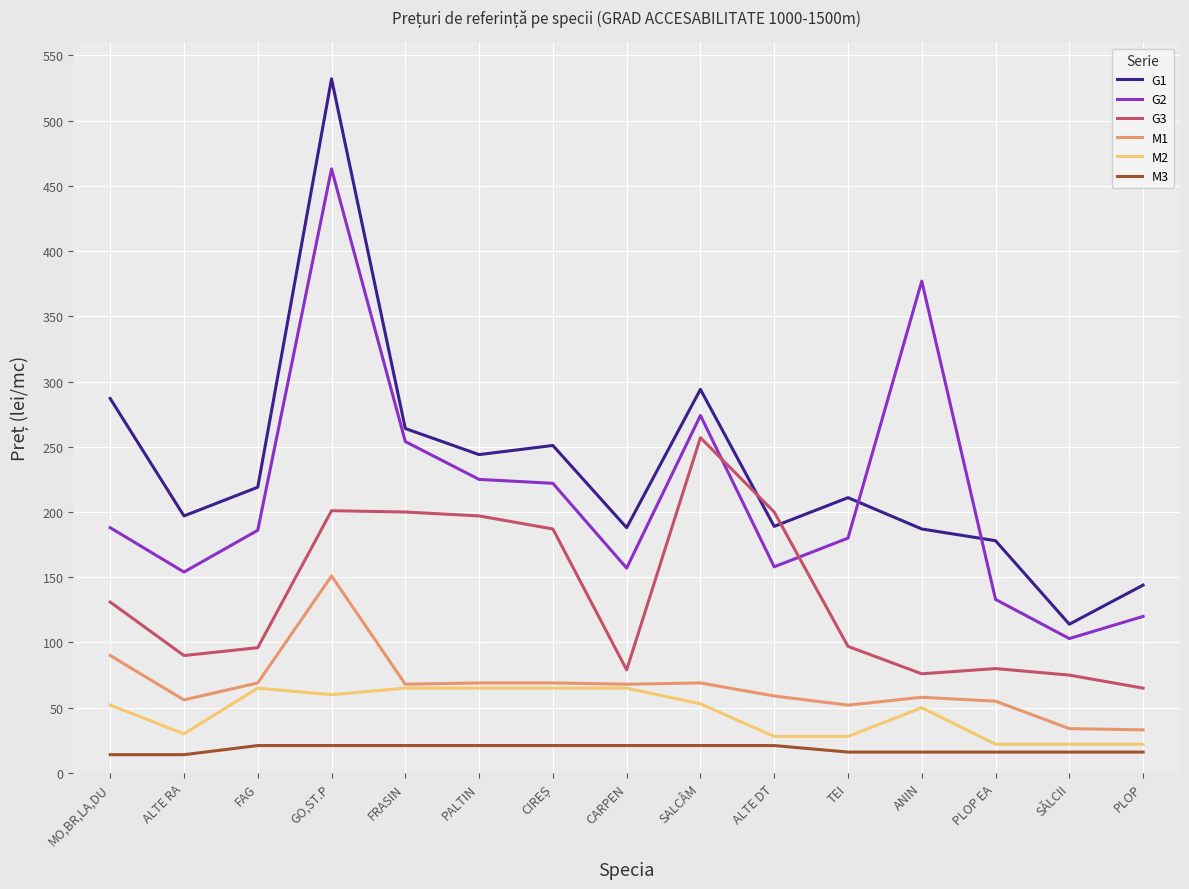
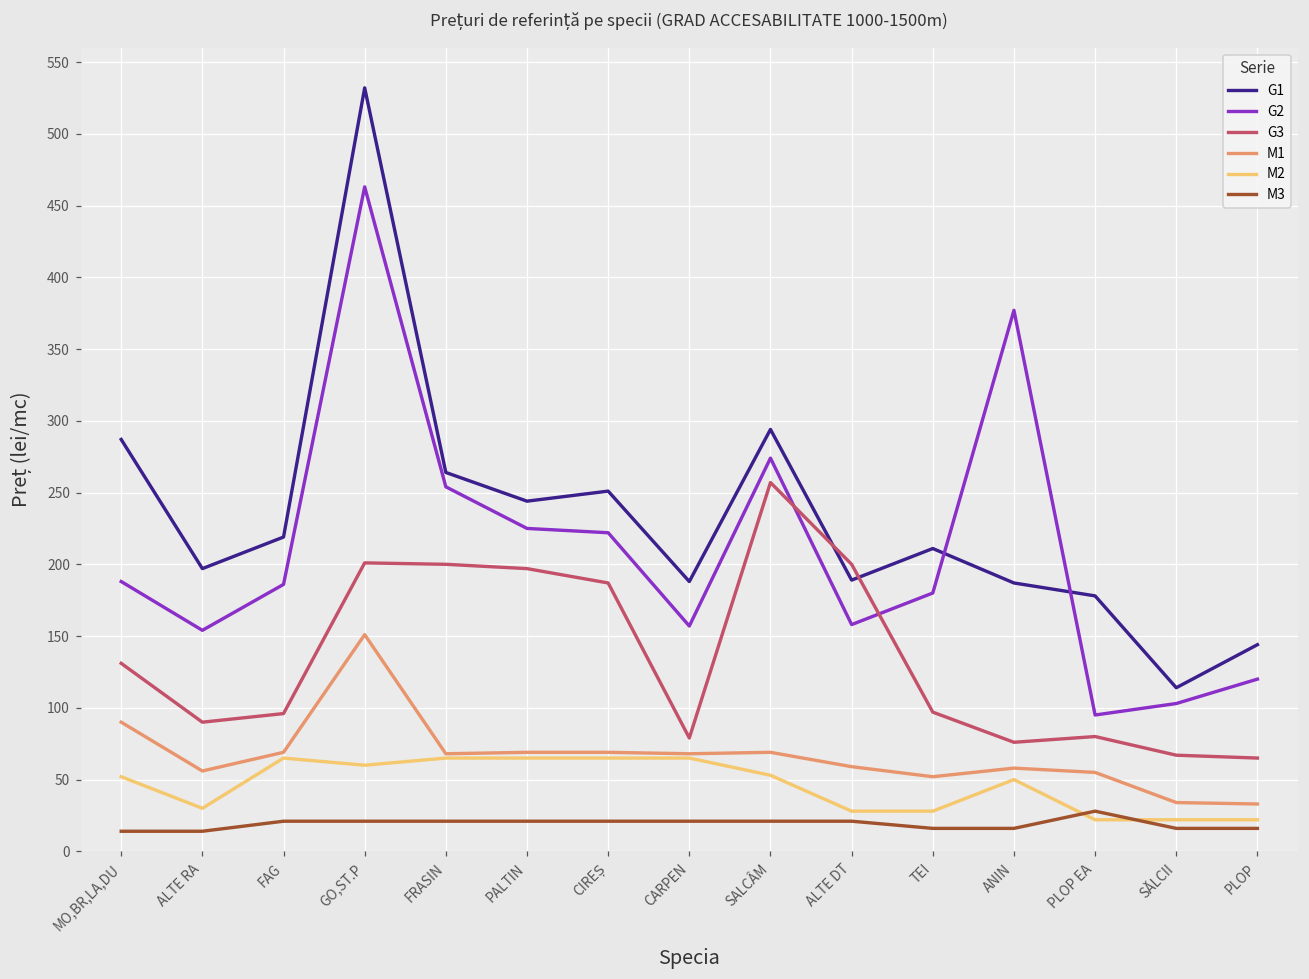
  {
    "G1": {
      "MO,BR,LA,DU": 287,
      "ALTE RA": 197,
      "FAG": 219,
      "GO,ST.P": 532,
      "FRASIN": 264,
      "PALTIN": 244,
      "CIREȘ": 251,
      "CARPEN": 188,
      "SALCÂM": 294,
      "ALTE DT": 189,
      "TEI": 211,
      "ANIN": 187,
      "PLOP EA": 178,
      "SĂLCII": 114,
      "PLOP": 144
    },
    "G2": {
      "MO,BR,LA,DU": 188,
      "ALTE RA": 154,
      "FAG": 186,
      "GO,ST.P": 463,
      "FRASIN": 254,
      "PALTIN": 225,
      "CIREȘ": 222,
      "CARPEN": 157,
      "SALCÂM": 274,
      "ALTE DT": 158,
      "TEI": 180,
      "ANIN": 377,
-     "PLOP EA": 133,
+     "PLOP EA": 95,
      "SĂLCII": 103,
      "PLOP": 120
    },
    "G3": {
      "MO,BR,LA,DU": 131,
      "ALTE RA": 90,
      "FAG": 96,
      "GO,ST.P": 201,
      "FRASIN": 200,
      "PALTIN": 197,
      "CIREȘ": 187,
      "CARPEN": 79,
      "SALCÂM": 257,
      "ALTE DT": 200,
      "TEI": 97,
      "ANIN": 76,
      "PLOP EA": 80,
-     "SĂLCII": 75,
+     "SĂLCII": 67,
      "PLOP": 65
    },
    "M3": {
      "MO,BR,LA,DU": 14,
      "ALTE RA": 14,
      "FAG": 21,
      "GO,ST.P": 21,
      "FRASIN": 21,
      "PALTIN": 21,
      "CIREȘ": 21,
      "CARPEN": 21,
      "SALCÂM": 21,
      "ALTE DT": 21,
      "TEI": 16,
      "ANIN": 16,
-     "PLOP EA": 16,
+     "PLOP EA": 28,
      "SĂLCII": 16,
      "PLOP": 16
    }
  }
